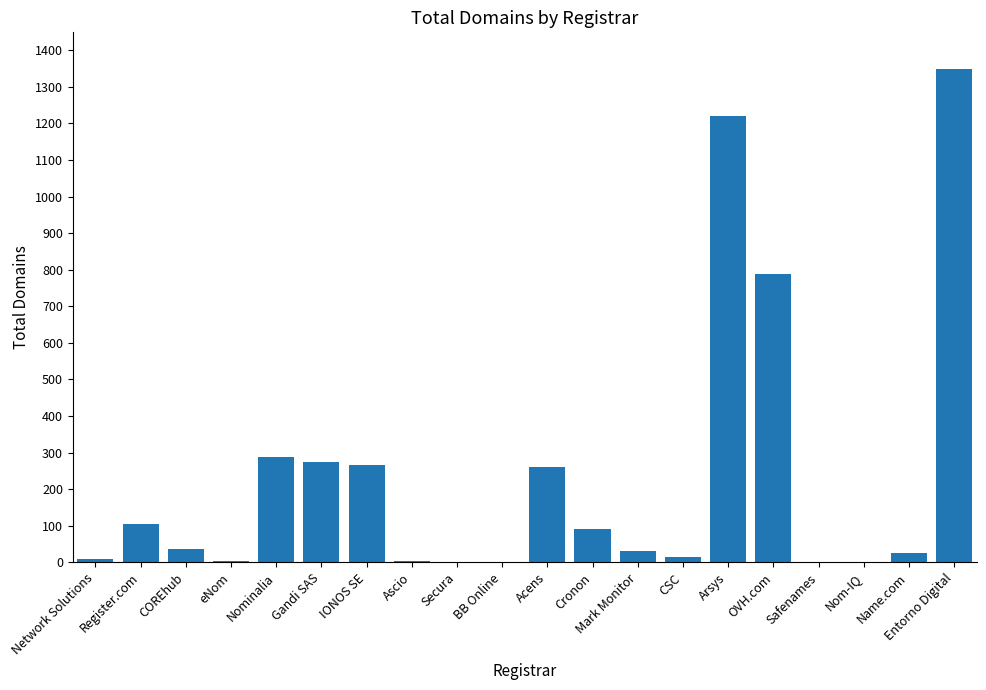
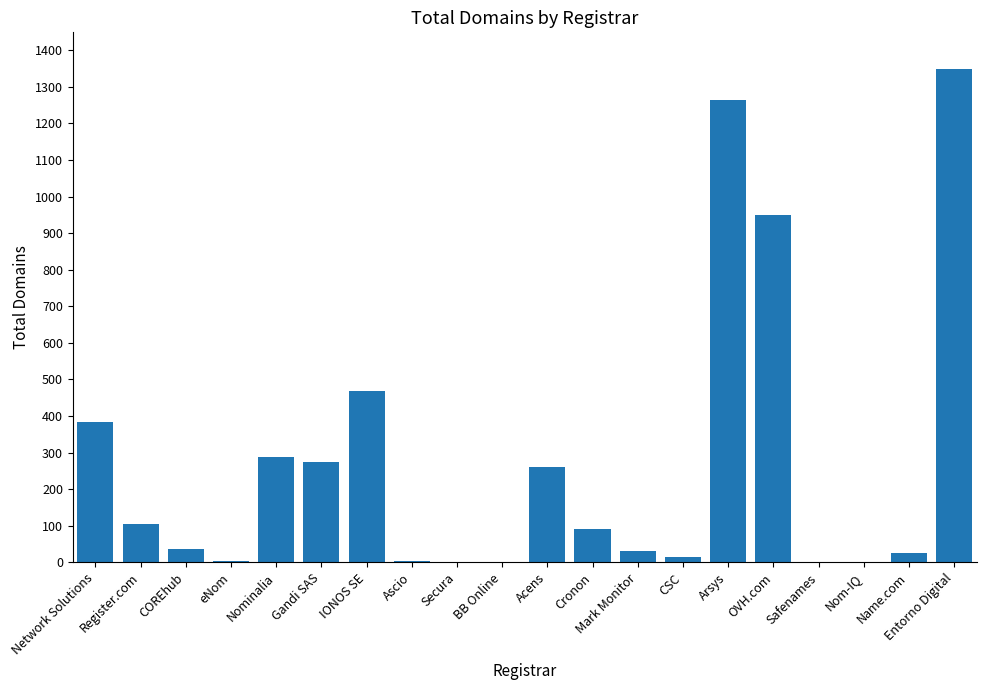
  {
-   "Network Solutions": 10,
+   "Network Solutions": 390,
    "Register.com": 110,
    "COREhub": 40,
    "Nominalia": 290,
    "Gandi SAS": 280,
-   "IONOS SE": 270,
+   "IONOS SE": 470,
    "Secura": 0,
    "Acens": 260,
    "Cronon": 90,
    "Mark Monitor": 30,
    "CSC": 10,
-   "Arsys": 1220,
-   "OVH.com": 790,
+   "Arsys": 1260,
+   "OVH.com": 950,
    "Name.com": 30,
    "Entorno Digital": 1350
  }
